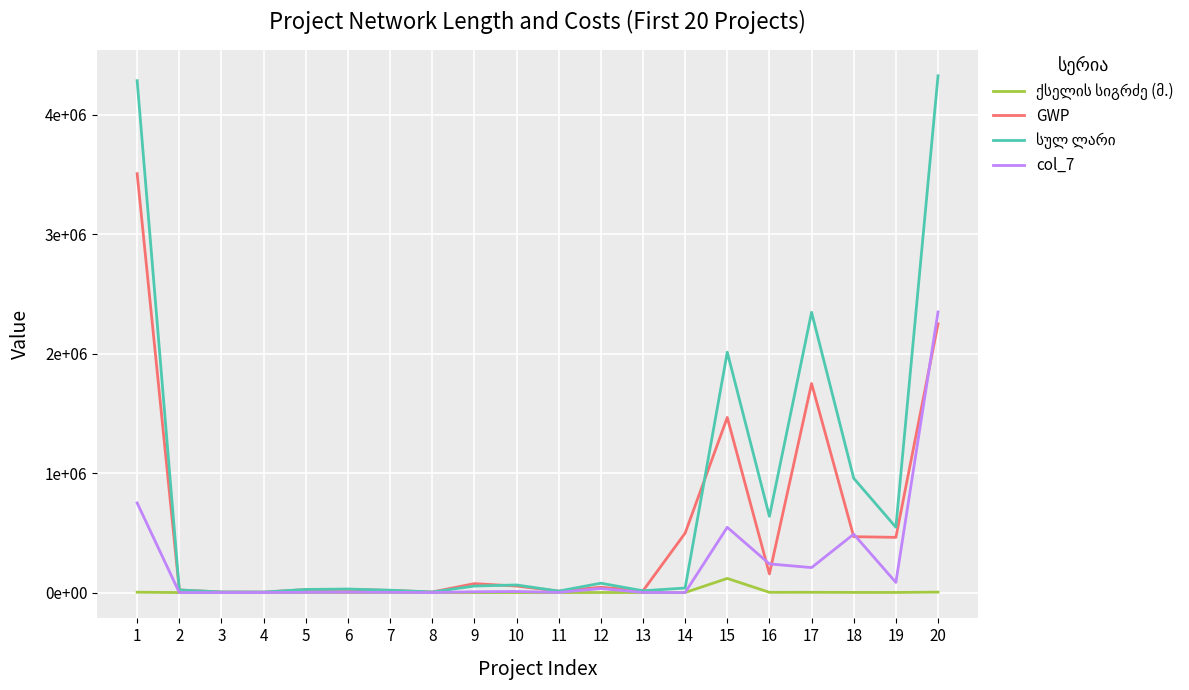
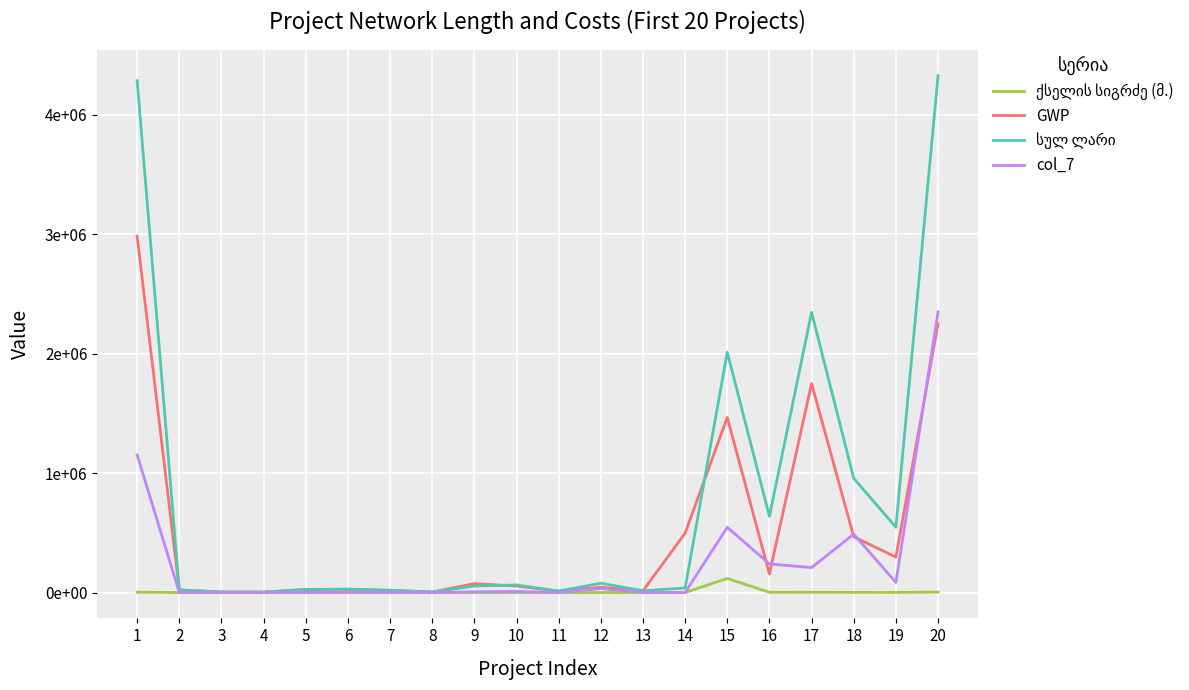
  {
    "ქსელის სიგრძე (მ.)": {
      "1": 0,
      "12": 0,
      "15": 120000,
      "16": 0,
      "17": 0,
      "18": 0,
      "19": 0,
      "20": 0
    },
    "GWP": {
-     "1": 3510000,
+     "1": 2980000,
      "14": 500000,
      "15": 1470000,
      "16": 160000,
      "17": 1750000,
-     "19": 460000,
+     "19": 300000,
      "20": 2250000
    },
    "სულ ლარი": {
      "1": 4290000,
      "12": 80000,
      "14": 40000,
      "15": 2010000,
      "16": 640000,
      "17": 2350000,
      "18": 960000,
      "19": 550000,
      "20": 4330000
    },
    "col_7": {
-     "1": 750000,
+     "1": 1150000,
      "15": 550000,
      "16": 240000,
      "17": 210000,
      "19": 80000,
      "20": 2350000
    }
  }
